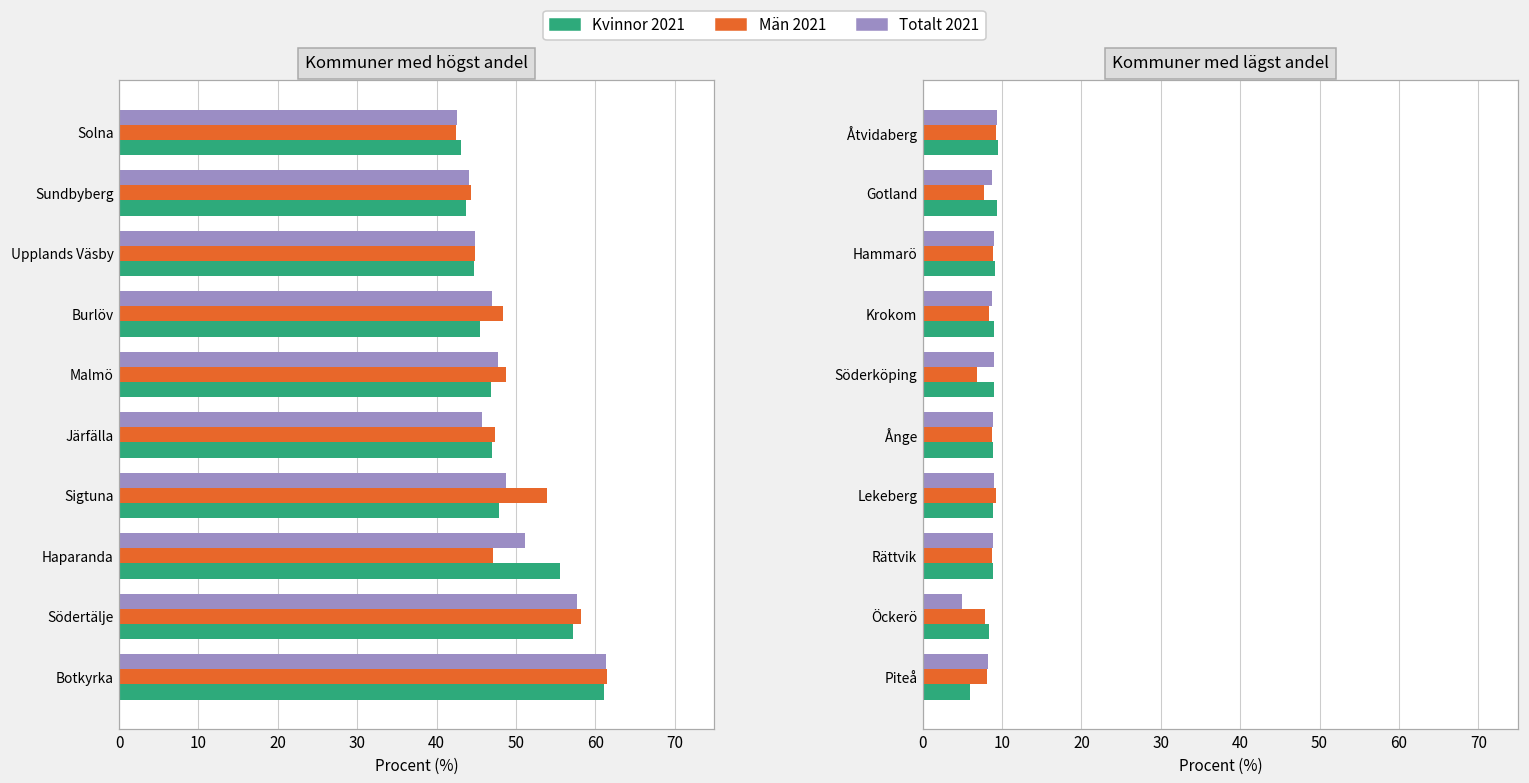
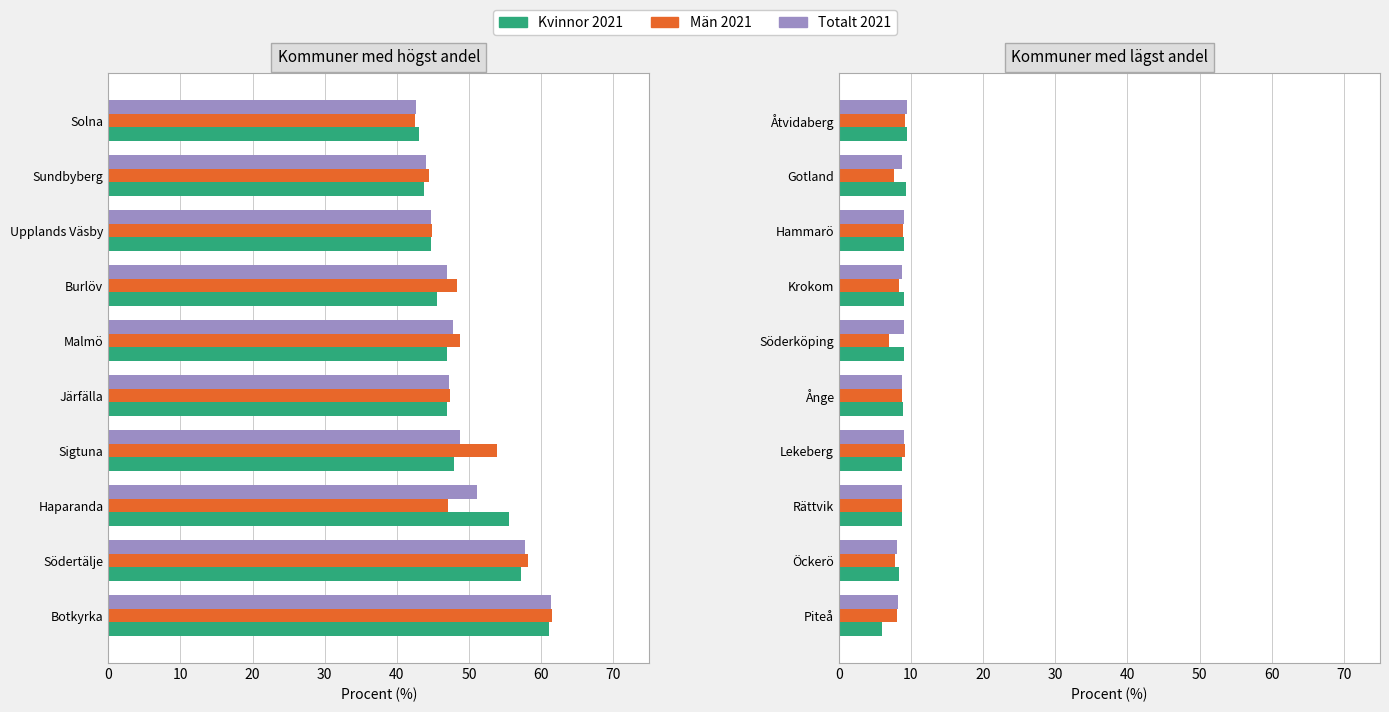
  {
    "Kommuner med högst andel": {
      "Kvinnor 2021": {
        "Solna": 43,
        "Sundbyberg": 44,
        "Upplands Väsby": 45,
        "Burlöv": 46,
        "Malmö": 47,
        "Järfälla": 47,
        "Sigtuna": 48,
        "Haparanda": 56,
        "Södertälje": 57,
        "Botkyrka": 61
      },
      "Män 2021": {
        "Solna": 43,
        "Sundbyberg": 44,
        "Upplands Väsby": 45,
        "Burlöv": 48,
        "Malmö": 49,
        "Järfälla": 47,
        "Sigtuna": 54,
        "Haparanda": 47,
        "Södertälje": 58,
        "Botkyrka": 62
      },
      "Totalt 2021": {
        "Solna": 43,
        "Sundbyberg": 44,
        "Upplands Väsby": 45,
        "Burlöv": 47,
        "Malmö": 48,
-       "Järfälla": 46,
+       "Järfälla": 47,
        "Sigtuna": 49,
        "Haparanda": 51,
        "Södertälje": 58,
        "Botkyrka": 61
      }
    },
    "Kommuner med lägst andel": {
      "Kvinnor 2021": {
        "Åtvidaberg": 10,
        "Gotland": 9,
        "Hammarö": 9,
        "Krokom": 9,
        "Söderköping": 9,
        "Ånge": 9,
        "Lekeberg": 9,
        "Rättvik": 9,
        "Öckerö": 8,
        "Piteå": 6
      },
      "Män 2021": {
        "Åtvidaberg": 9,
        "Gotland": 8,
        "Hammarö": 9,
        "Krokom": 8,
        "Söderköping": 7,
        "Ånge": 9,
        "Lekeberg": 9,
        "Rättvik": 9,
        "Öckerö": 8,
        "Piteå": 8
      },
      "Totalt 2021": {
        "Åtvidaberg": 9,
        "Gotland": 9,
        "Hammarö": 9,
        "Krokom": 9,
        "Söderköping": 9,
        "Ånge": 9,
        "Lekeberg": 9,
        "Rättvik": 9,
-       "Öckerö": 5,
+       "Öckerö": 8,
        "Piteå": 8
      }
    }
  }
